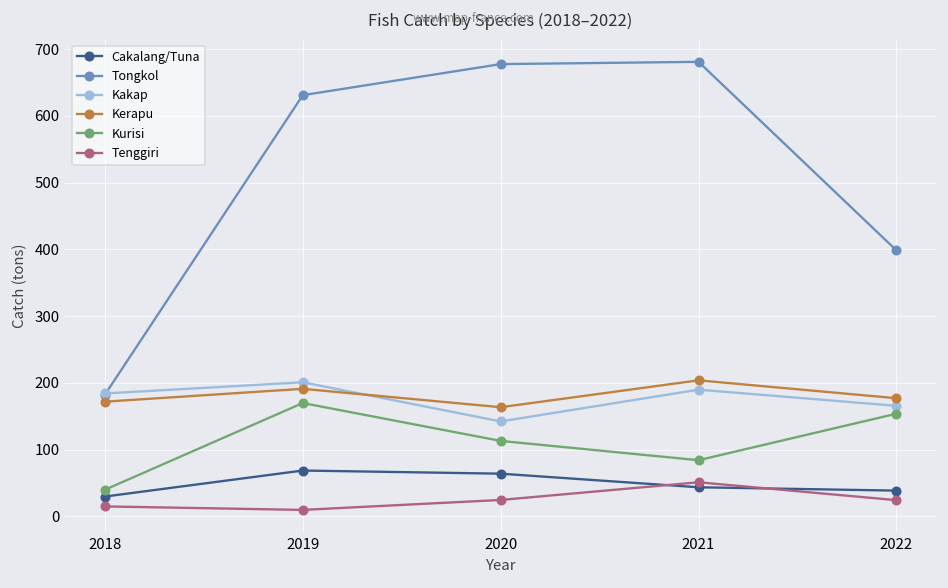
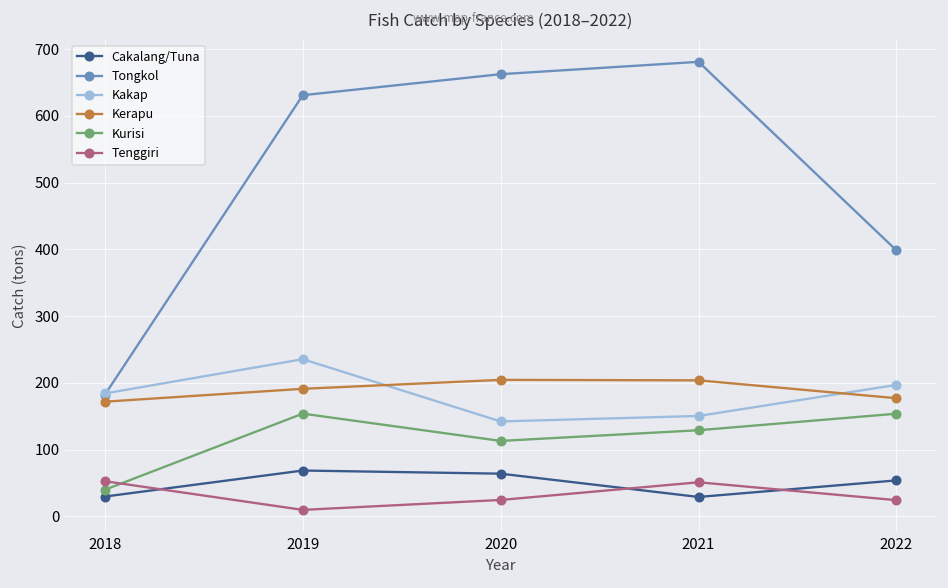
  {
    "Cakalang/Tuna": {
      "2018": 30,
      "2019": 70,
      "2020": 60,
-     "2021": 40,
-     "2022": 40
+     "2021": 30,
+     "2022": 50
    },
    "Tongkol": {
      "2019": 630,
-     "2020": 680,
+     "2020": 660,
      "2021": 680,
      "2022": 400
    },
    "Kakap": {
-     "2019": 200,
+     "2019": 240,
      "2020": 140,
-     "2021": 190,
-     "2022": 170
+     "2021": 150,
+     "2022": 200
    },
    "Kerapu": {
      "2018": 170,
      "2019": 190,
-     "2020": 160,
+     "2020": 200,
      "2021": 200,
      "2022": 180
    },
    "Kurisi": {
      "2018": 40,
-     "2019": 170,
+     "2019": 150,
      "2020": 110,
-     "2021": 80,
+     "2021": 130,
      "2022": 150
    },
    "Tenggiri": {
-     "2018": 10,
+     "2018": 50,
      "2019": 10,
      "2020": 20,
      "2021": 50,
      "2022": 20
    }
  }
